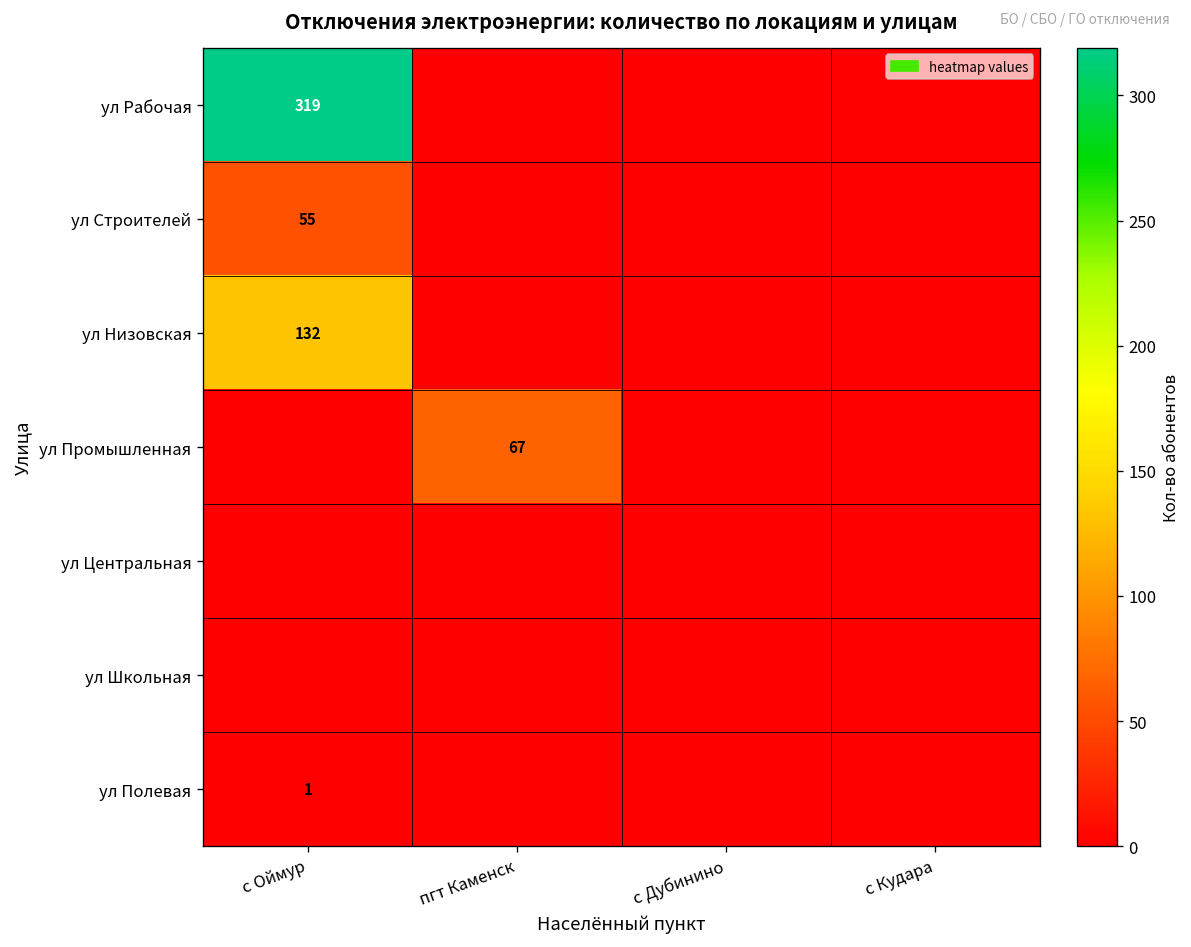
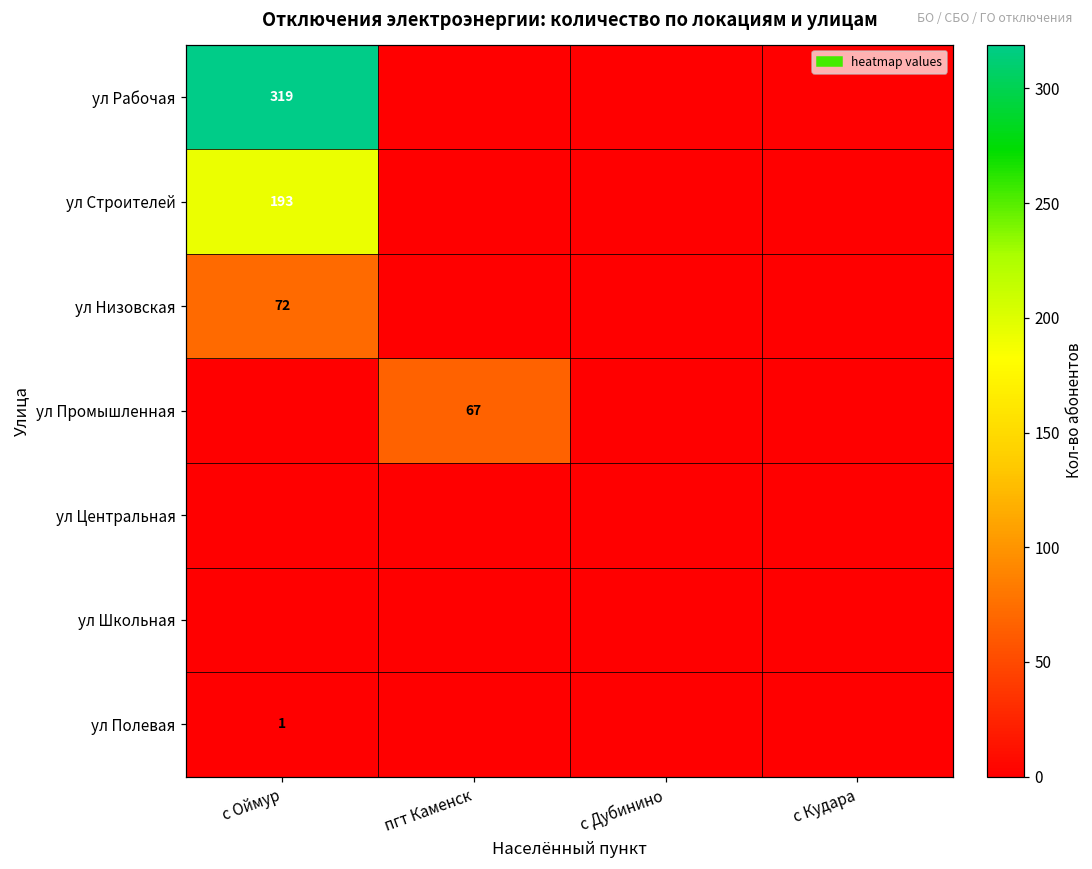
  {
    "ул Рабочая": {
      "с Оймур": 319
    },
    "ул Строителей": {
-     "с Оймур": 55
+     "с Оймур": 193
    },
    "ул Низовская": {
-     "с Оймур": 132
+     "с Оймур": 72
    },
    "ул Промышленная": {
      "пгт Каменск": 67
    },
    "ул Полевая": {
      "с Оймур": 1
    }
  }
